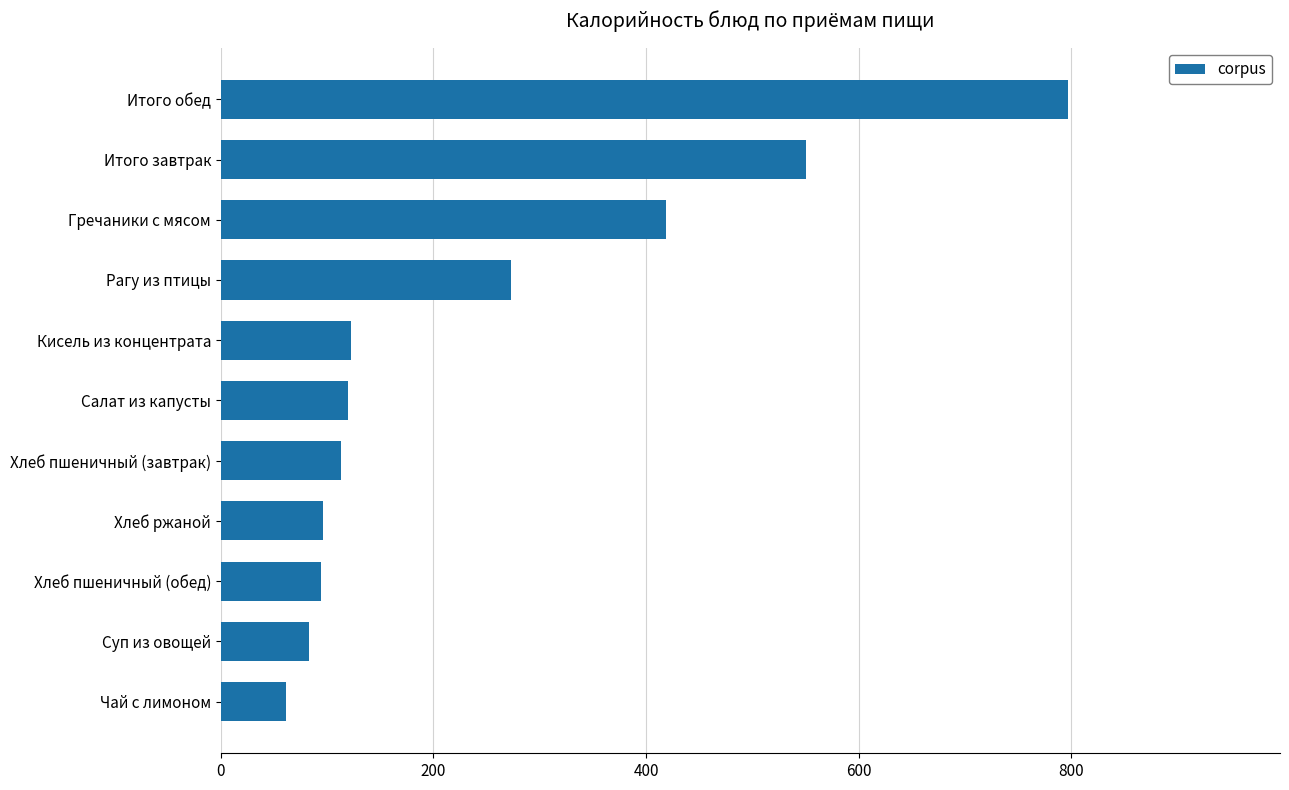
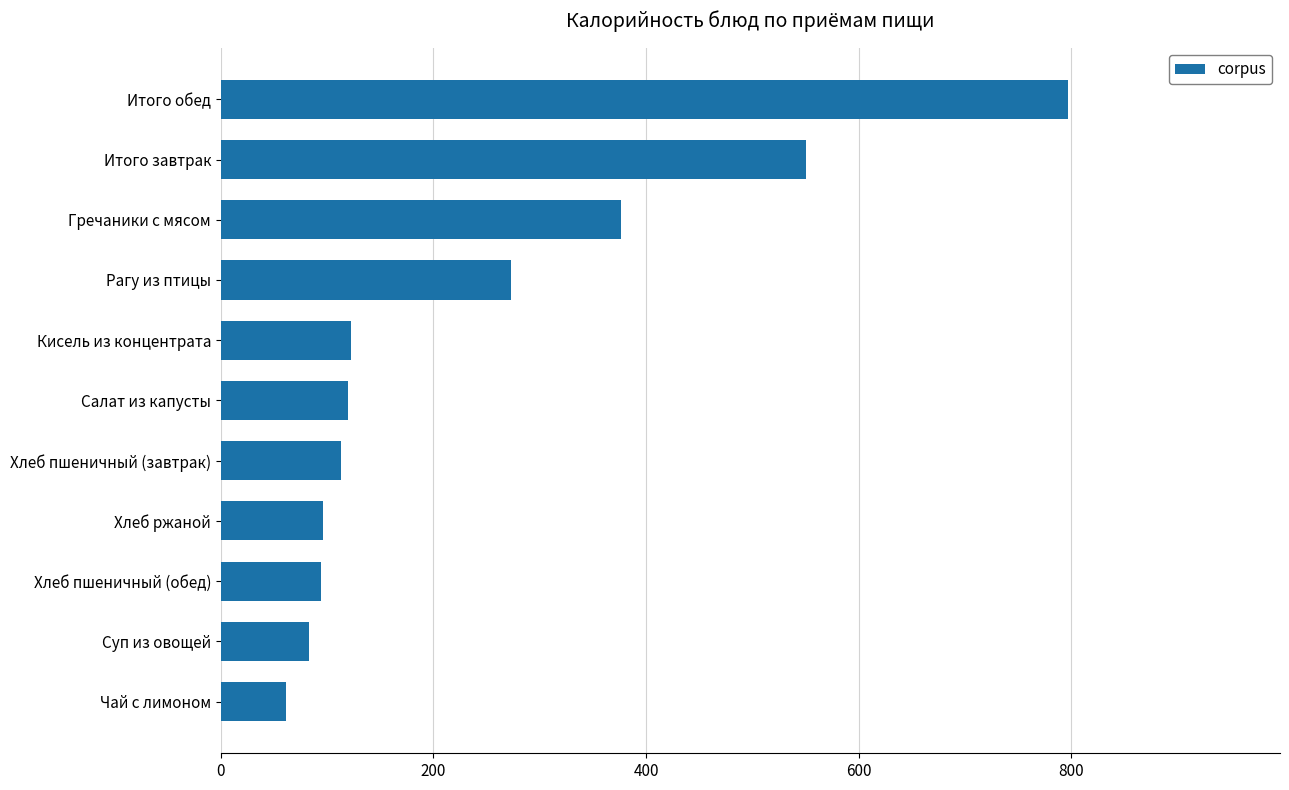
  {
    "Итого обед": 797,
    "Итого завтрак": 550,
-   "Гречаники с мясом": 419,
+   "Гречаники с мясом": 376,
    "Рагу из птицы": 273,
    "Кисель из концентрата": 122,
    "Салат из капусты": 120,
    "Хлеб пшеничный (завтрак)": 113,
    "Хлеб ржаной": 96,
    "Хлеб пшеничный (обед)": 94,
    "Суп из овощей": 83,
    "Чай с лимоном": 61
  }
